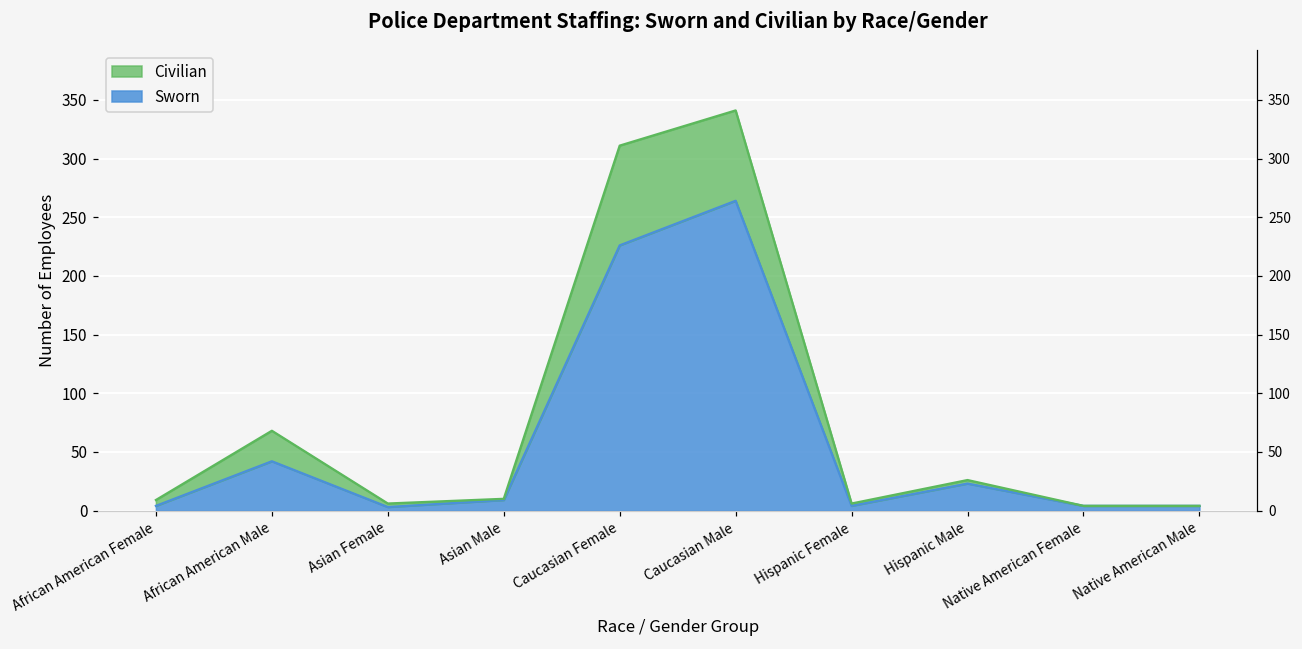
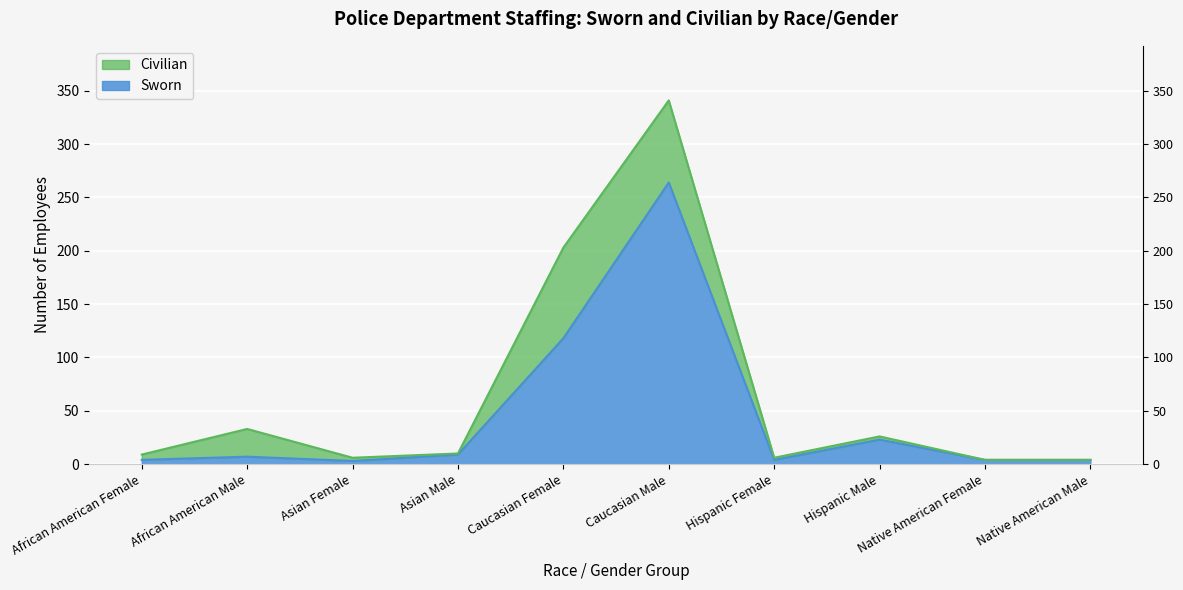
  {
    "Sworn": {
      "African American Female": 4,
-     "African American Male": 42,
+     "African American Male": 7,
      "Asian Female": 3,
-     "Caucasian Female": 226,
+     "Caucasian Female": 118,
      "Caucasian Male": 264,
      "Hispanic Male": 23
    },
    "Civilian": {
      "African American Female": 5,
      "African American Male": 26,
      "Asian Female": 3,
      "Caucasian Female": 85,
      "Caucasian Male": 77,
      "Hispanic Male": 3
    }
  }
